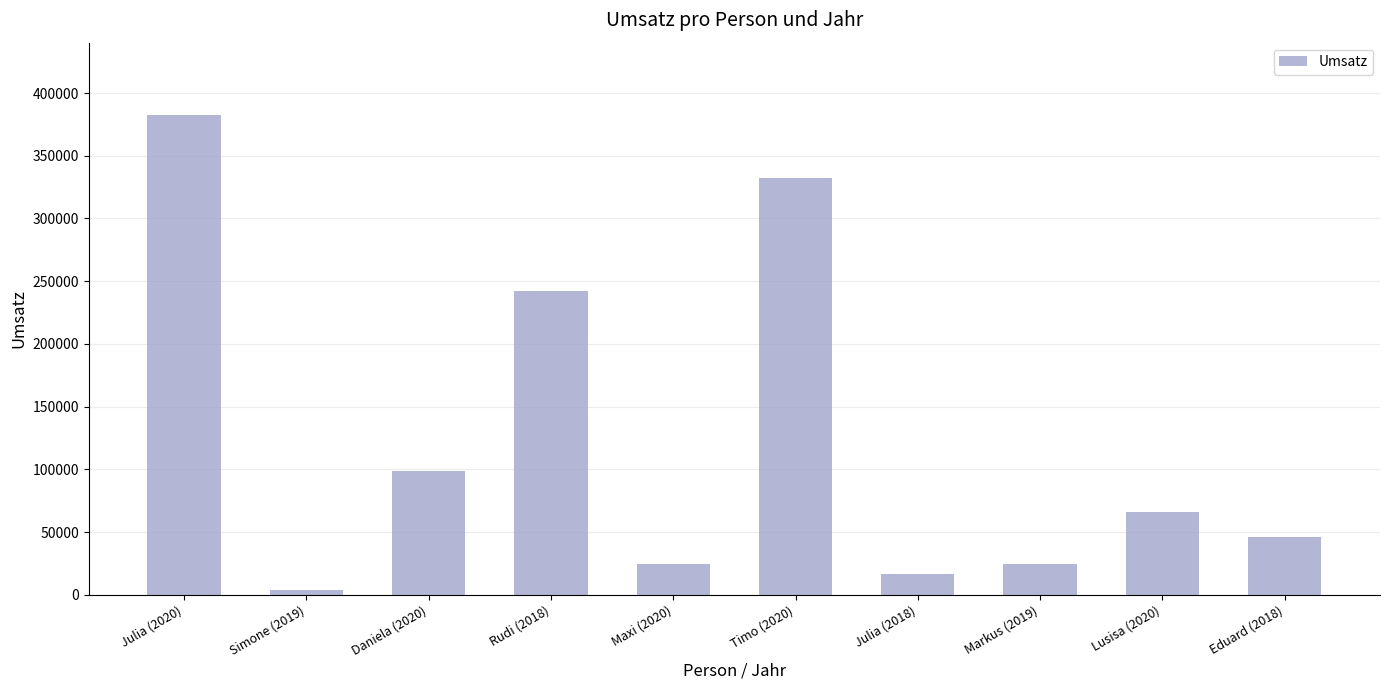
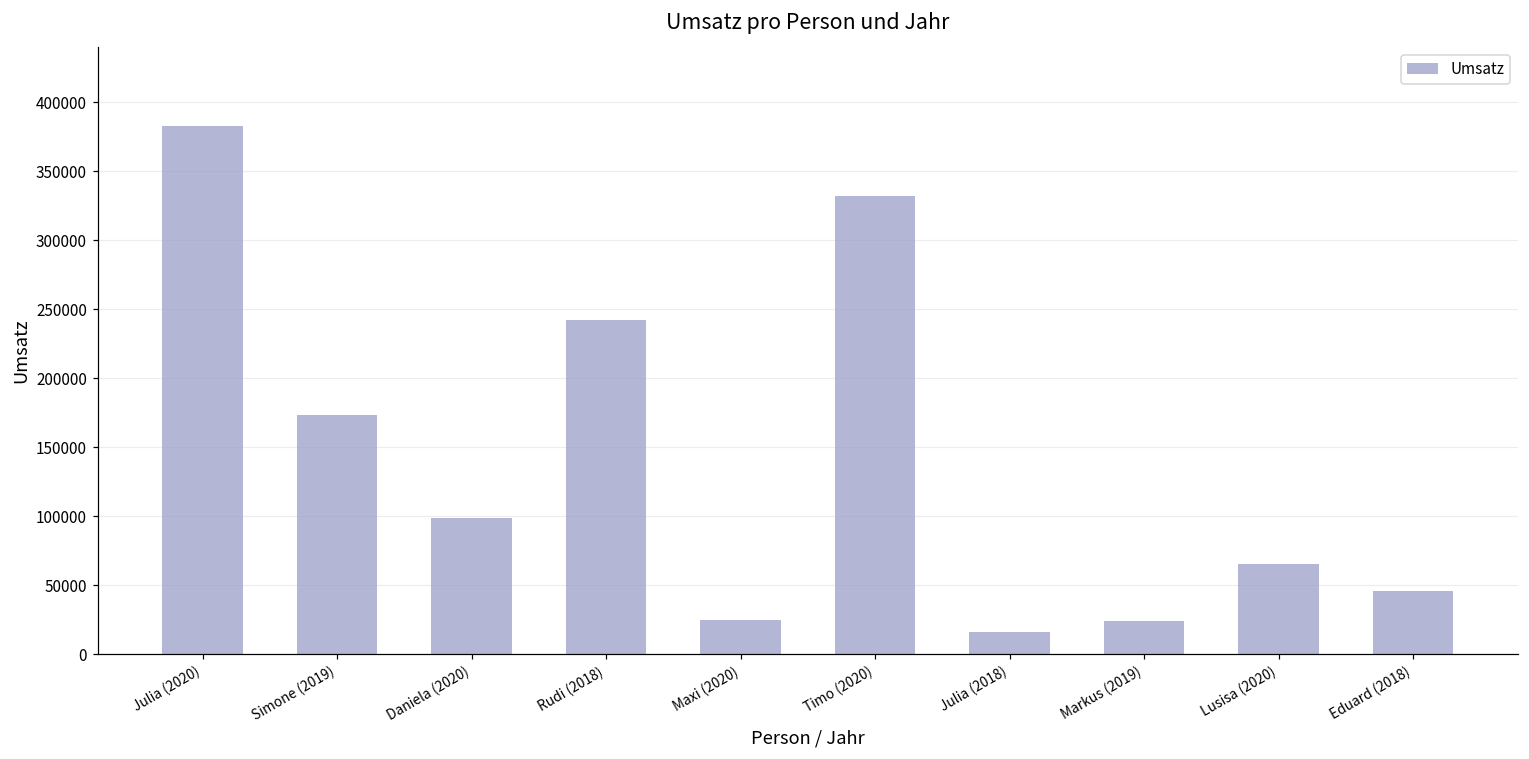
  {
    "Julia (2020)": 383000,
-   "Simone (2019)": 3000,
+   "Simone (2019)": 173000,
    "Daniela (2020)": 99000,
    "Rudi (2018)": 242000,
    "Maxi (2020)": 24000,
    "Timo (2020)": 332000,
    "Julia (2018)": 16000,
    "Markus (2019)": 24000,
    "Lusisa (2020)": 66000,
    "Eduard (2018)": 46000
  }
